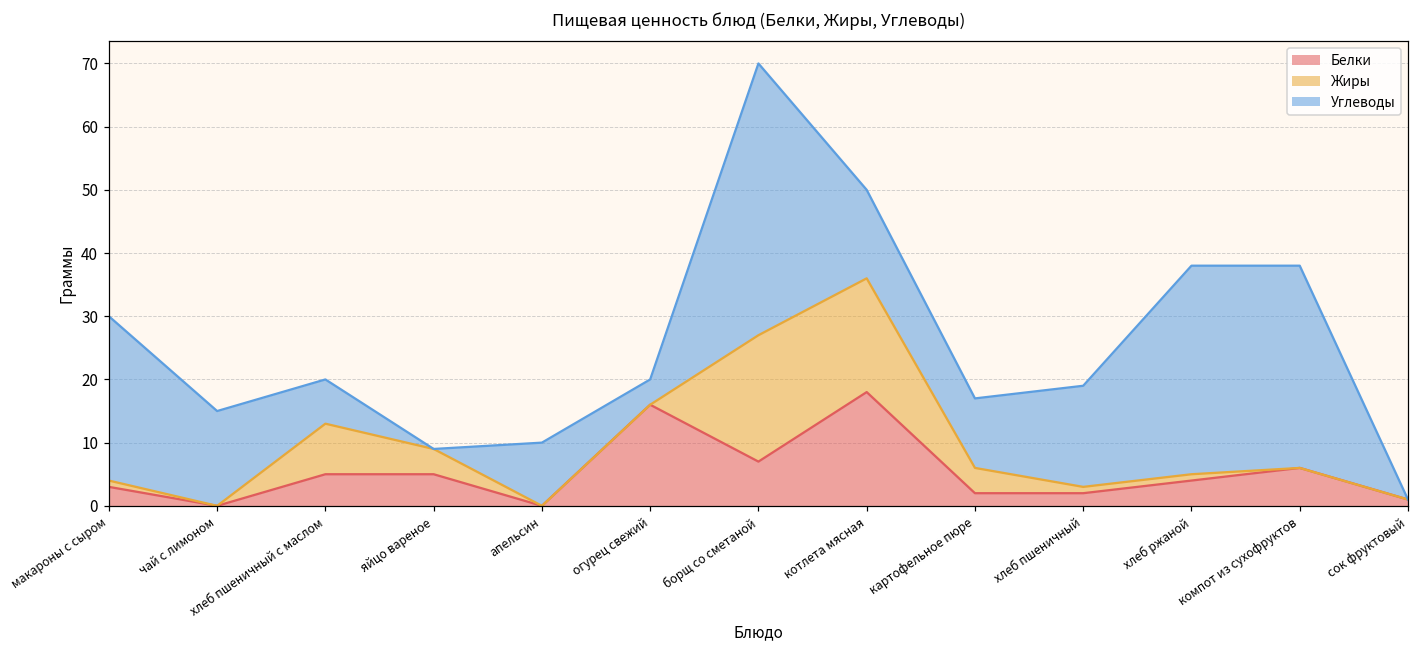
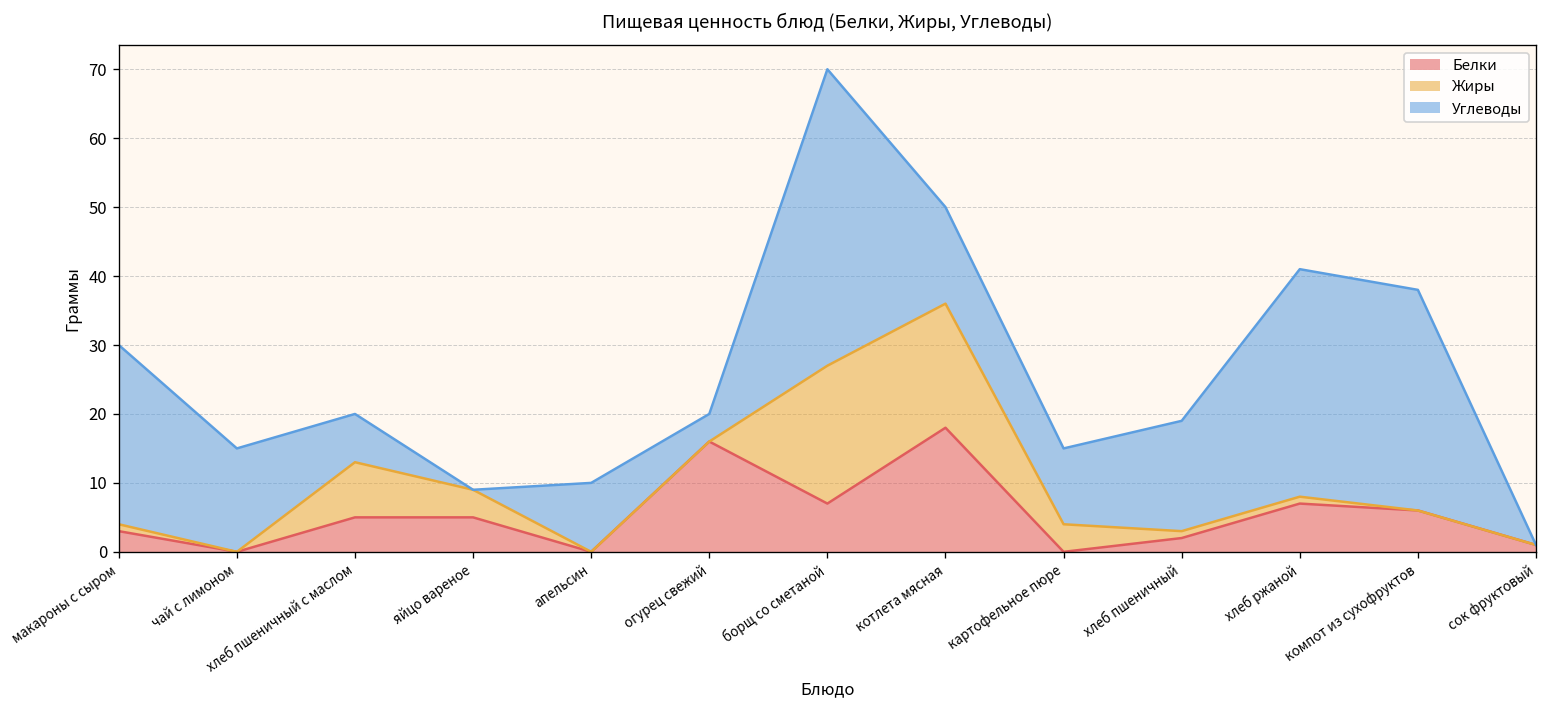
  {
    "Белки": {
      "макароны с сыром": 3,
      "хлеб пшеничный с маслом": 5,
      "яйцо вареное": 5,
      "борщ со сметаной": 7,
      "котлета мясная": 18,
-     "картофельное пюре": 2,
+     "картофельное пюре": 0,
      "хлеб пшеничный": 2,
-     "хлеб ржаной": 4
+     "хлеб ржаной": 7
    },
    "Жиры": {
      "макароны с сыром": 1,
      "хлеб пшеничный с маслом": 8,
      "борщ со сметаной": 20,
      "котлета мясная": 18,
      "картофельное пюре": 4,
      "хлеб пшеничный": 1,
      "хлеб ржаной": 1
    },
    "Углеводы": {
      "макароны с сыром": 26,
      "чай с лимоном": 15,
      "хлеб пшеничный с маслом": 7,
      "апельсин": 10,
      "огурец свежий": 4,
      "борщ со сметаной": 43,
      "котлета мясная": 14,
      "картофельное пюре": 11,
      "хлеб пшеничный": 16,
      "хлеб ржаной": 33,
      "компот из сухофруктов": 32
    }
  }
